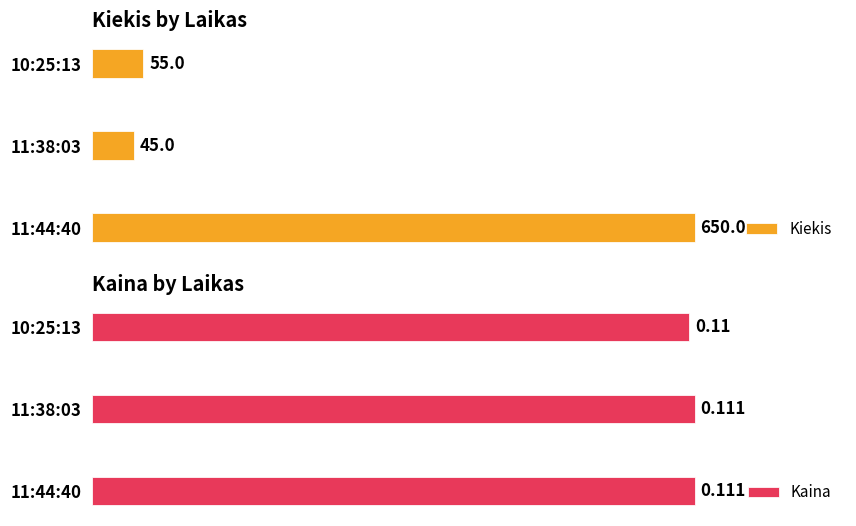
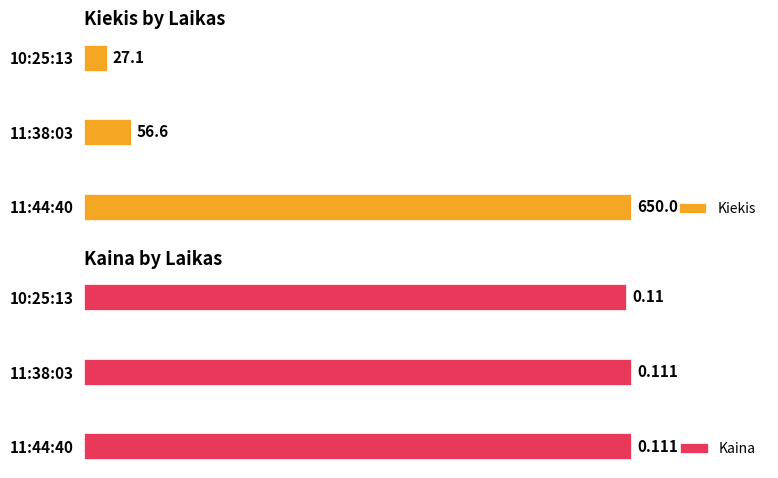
  {
    "Kiekis by Laikas": {
-     "10:25:13": 55.0,
-     "11:38:03": 45.0,
+     "10:25:13": 27.1,
+     "11:38:03": 56.6,
      "11:44:40": 650.0
    },
    "Kaina by Laikas": {
      "10:25:13": 0.11,
      "11:38:03": 0.111,
      "11:44:40": 0.111
    }
  }
